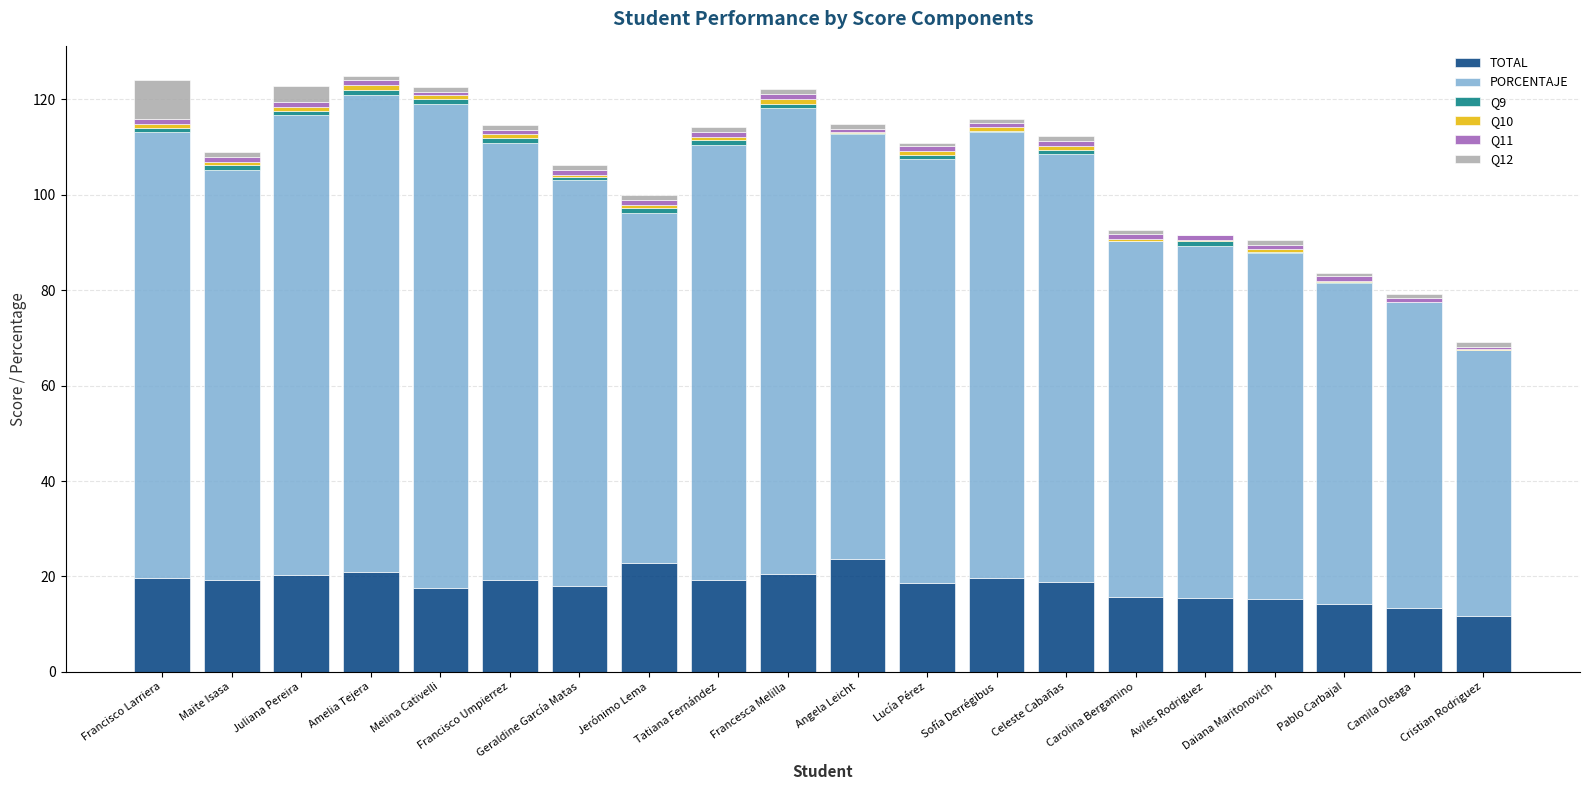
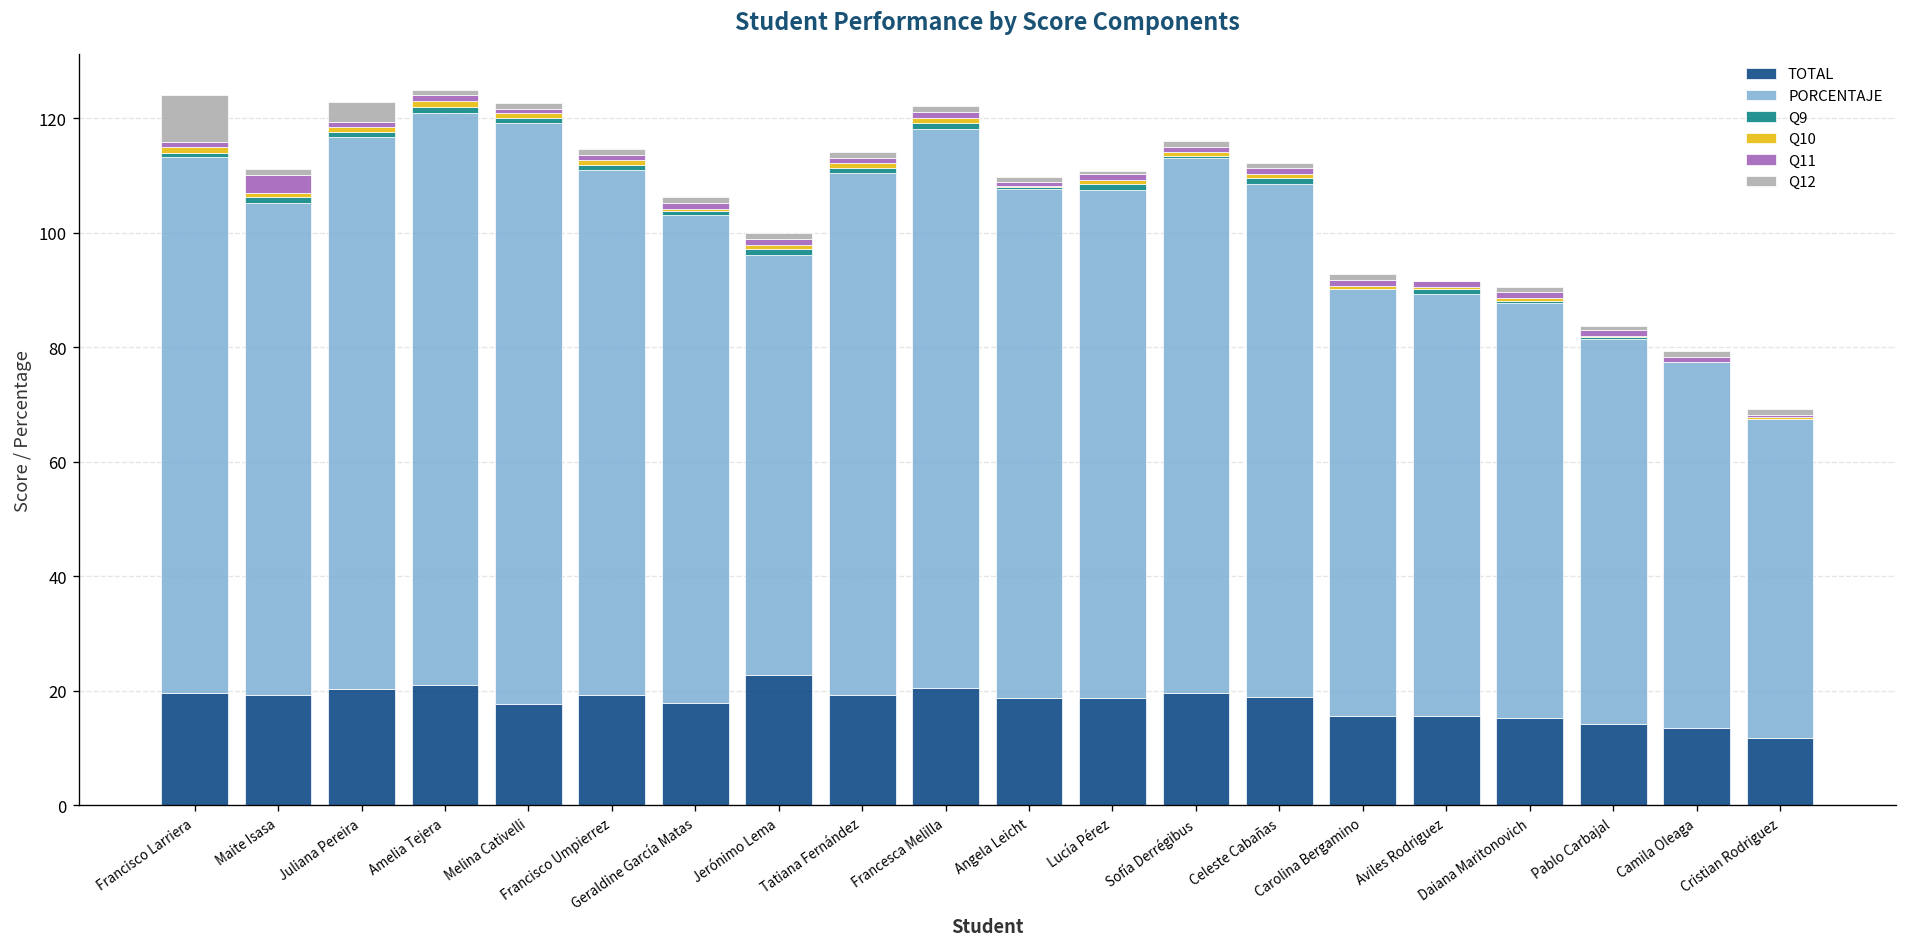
  {
    "TOTAL": {
      "Francisco Larriera": 20,
      "Maite Isasa": 19,
      "Juliana Pereira": 20,
      "Amelia Tejera": 21,
      "Melina Cativelli": 18,
      "Francisco Umpierrez": 19,
      "Geraldine García Matas": 18,
      "Jerónimo Lema": 23,
      "Tatiana Fernández": 19,
      "Francesca Melilla": 21,
-     "Angela Leicht": 24,
+     "Angela Leicht": 19,
      "Lucía Pérez": 19,
      "Sofía Derrégibus": 20,
      "Celeste Cabañas": 19,
      "Carolina Bergamino": 16,
      "Aviles Rodriguez": 15,
      "Daiana Maritonovich": 15,
      "Pablo Carbajal": 14,
      "Camila Oleaga": 13,
      "Cristian Rodriguez": 12
    },
    "PORCENTAJE": {
      "Francisco Larriera": 94,
      "Maite Isasa": 86,
      "Juliana Pereira": 96,
      "Amelia Tejera": 100,
      "Melina Cativelli": 102,
      "Francisco Umpierrez": 92,
      "Geraldine García Matas": 85,
      "Jerónimo Lema": 73,
      "Tatiana Fernández": 91,
      "Francesca Melilla": 98,
      "Angela Leicht": 89,
      "Lucía Pérez": 89,
      "Sofía Derrégibus": 93,
      "Celeste Cabañas": 90,
      "Carolina Bergamino": 75,
      "Aviles Rodriguez": 74,
      "Daiana Maritonovich": 73,
      "Pablo Carbajal": 67,
      "Camila Oleaga": 64,
      "Cristian Rodriguez": 56
    },
    "Q9": {
      "Francisco Larriera": 1,
      "Maite Isasa": 1,
      "Juliana Pereira": 1,
      "Amelia Tejera": 1,
      "Melina Cativelli": 1,
      "Francisco Umpierrez": 1,
      "Geraldine García Matas": 1,
      "Jerónimo Lema": 1,
      "Tatiana Fernández": 1,
      "Francesca Melilla": 1,
      "Lucía Pérez": 1,
      "Celeste Cabañas": 1,
      "Carolina Bergamino": 0,
      "Aviles Rodriguez": 1,
      "Camila Oleaga": 0,
      "Cristian Rodriguez": 0
    },
    "Q10": {
      "Francisco Larriera": 1,
      "Maite Isasa": 1,
      "Juliana Pereira": 1,
      "Amelia Tejera": 1,
      "Melina Cativelli": 1,
      "Francisco Umpierrez": 1,
      "Jerónimo Lema": 1,
      "Tatiana Fernández": 1,
      "Francesca Melilla": 1,
      "Lucía Pérez": 1,
      "Sofía Derrégibus": 1,
      "Celeste Cabañas": 1,
      "Camila Oleaga": 0
    },
    "Q11": {
      "Francisco Larriera": 1,
-     "Maite Isasa": 1,
+     "Maite Isasa": 3,
      "Juliana Pereira": 1,
      "Amelia Tejera": 1,
      "Melina Cativelli": 1,
      "Francisco Umpierrez": 1,
      "Geraldine García Matas": 1,
      "Jerónimo Lema": 1,
      "Tatiana Fernández": 1,
      "Francesca Melilla": 1,
      "Angela Leicht": 1,
      "Lucía Pérez": 1,
      "Sofía Derrégibus": 1,
      "Celeste Cabañas": 1,
      "Carolina Bergamino": 1,
      "Aviles Rodriguez": 1,
      "Daiana Maritonovich": 1,
      "Pablo Carbajal": 1,
      "Camila Oleaga": 1
    },
    "Q12": {
      "Francisco Larriera": 8,
      "Maite Isasa": 1,
      "Juliana Pereira": 3,
      "Amelia Tejera": 1,
      "Melina Cativelli": 1,
      "Francisco Umpierrez": 1,
      "Geraldine García Matas": 1,
      "Jerónimo Lema": 1,
      "Tatiana Fernández": 1,
      "Francesca Melilla": 1,
      "Angela Leicht": 1,
      "Lucía Pérez": 1,
      "Sofía Derrégibus": 1,
      "Celeste Cabañas": 1,
      "Carolina Bergamino": 1,
      "Aviles Rodriguez": 0,
      "Daiana Maritonovich": 1,
      "Pablo Carbajal": 1,
      "Camila Oleaga": 1,
      "Cristian Rodriguez": 1
    }
  }
